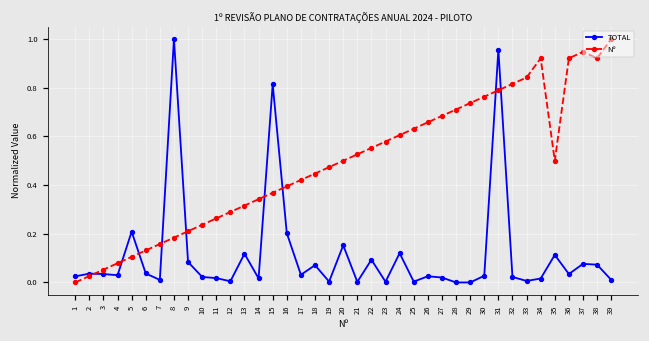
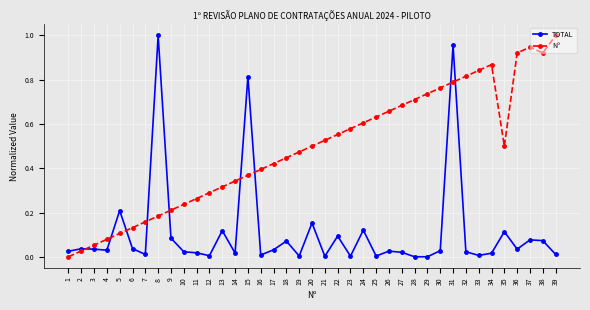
  {
    "TOTAL": {
      "1": 0.03,
      "3": 0.03,
      "4": 0.03,
      "5": 0.21,
      "6": 0.04,
      "7": 0.01,
      "8": 1.00,
      "9": 0.08,
      "10": 0.02,
      "11": 0.02,
      "12": 0.00,
      "13": 0.12,
      "14": 0.02,
      "15": 0.81,
-     "16": 0.20,
+     "16": 0.01,
      "17": 0.03,
      "18": 0.07,
      "19": 0.00,
      "20": 0.15,
      "21": 0.00,
      "22": 0.09,
      "23": 0.00,
      "24": 0.12,
      "25": 0.00,
      "26": 0.03,
      "27": 0.02,
      "28": 0.00,
      "29": 0.00,
      "30": 0.03,
      "31": 0.96,
      "32": 0.02,
      "33": 0.01,
      "34": 0.02,
      "35": 0.11,
      "36": 0.03,
      "37": 0.08,
      "38": 0.07,
      "39": 0.01
    },
    "Nº": {
      "1": 0.00,
      "3": 0.05,
      "4": 0.08,
      "5": 0.11,
      "6": 0.13,
      "7": 0.16,
      "8": 0.18,
      "9": 0.21,
      "10": 0.24,
      "11": 0.26,
      "12": 0.29,
      "13": 0.32,
      "14": 0.34,
      "15": 0.37,
      "16": 0.39,
      "17": 0.42,
      "18": 0.45,
      "19": 0.47,
      "20": 0.50,
      "21": 0.53,
      "22": 0.55,
      "23": 0.58,
      "24": 0.61,
      "25": 0.63,
      "26": 0.66,
      "27": 0.68,
      "28": 0.71,
      "29": 0.74,
      "30": 0.76,
      "31": 0.79,
      "32": 0.82,
      "33": 0.84,
-     "34": 0.92,
+     "34": 0.87,
      "35": 0.50,
      "36": 0.92,
      "38": 0.92
    }
  }
